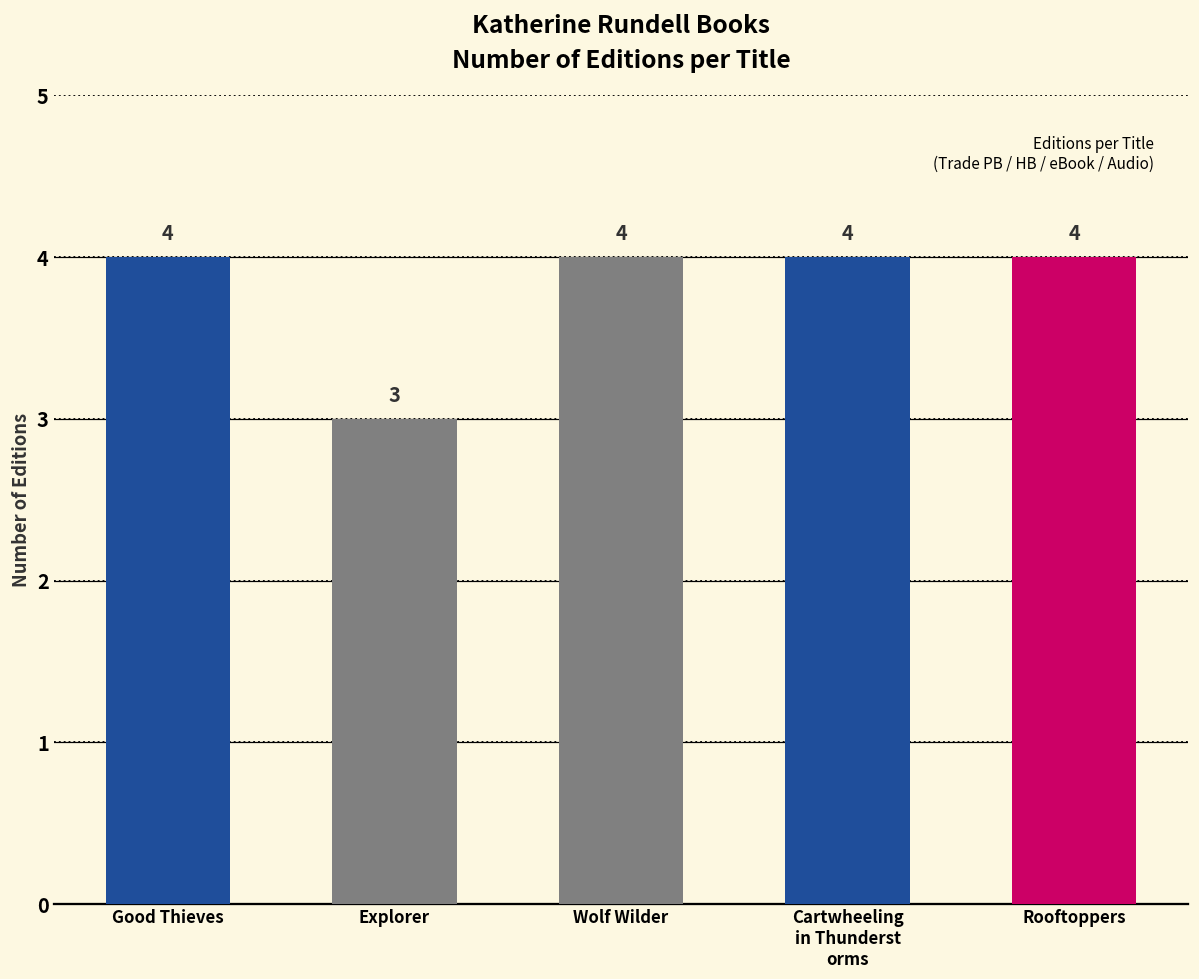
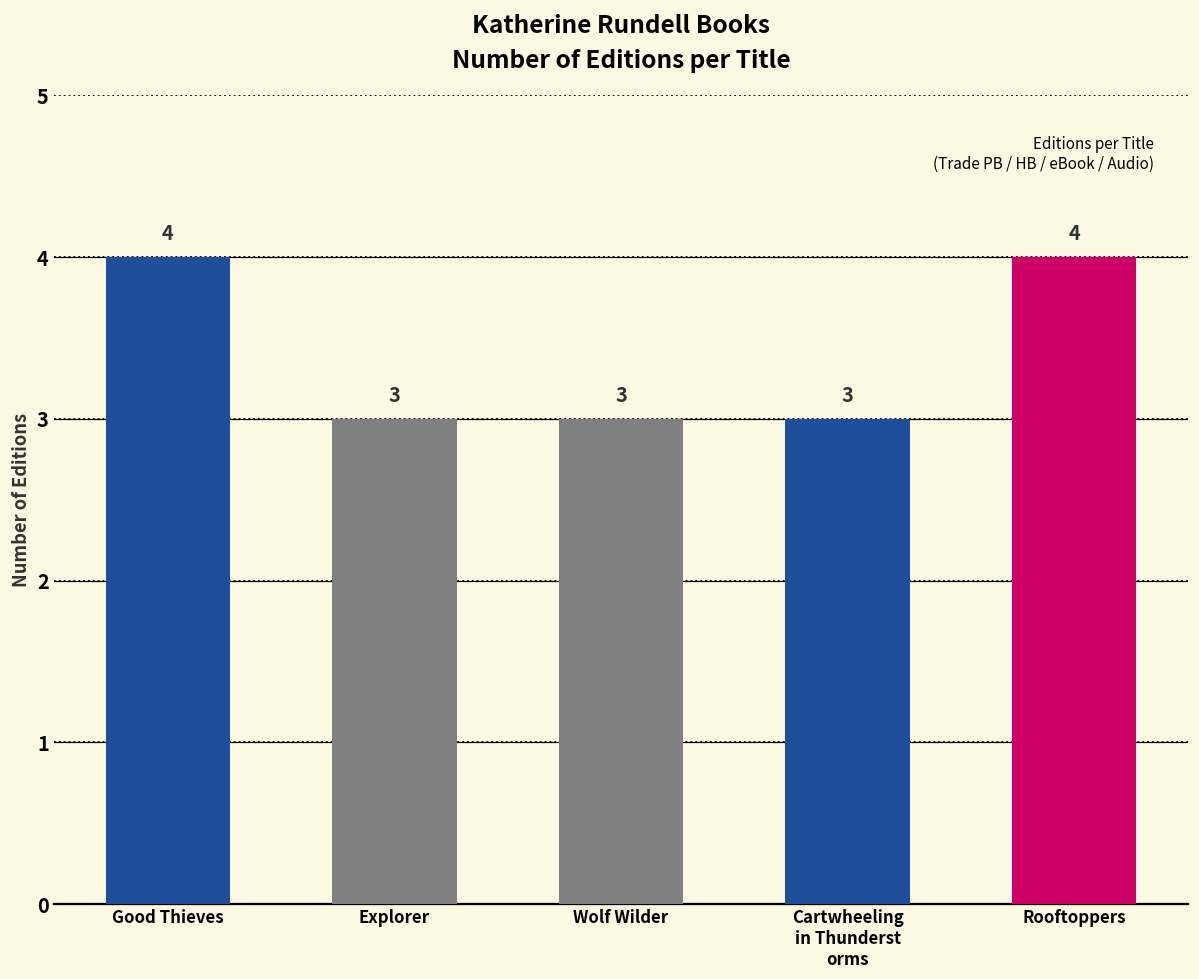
  {
    "Good Thieves": 4,
    "Explorer": 3,
-   "Wolf Wilder": 4,
-   "Cartwheeling in Thunderst orms": 4,
+   "Wolf Wilder": 3,
+   "Cartwheeling in Thunderst orms": 3,
    "Rooftoppers": 4
  }
